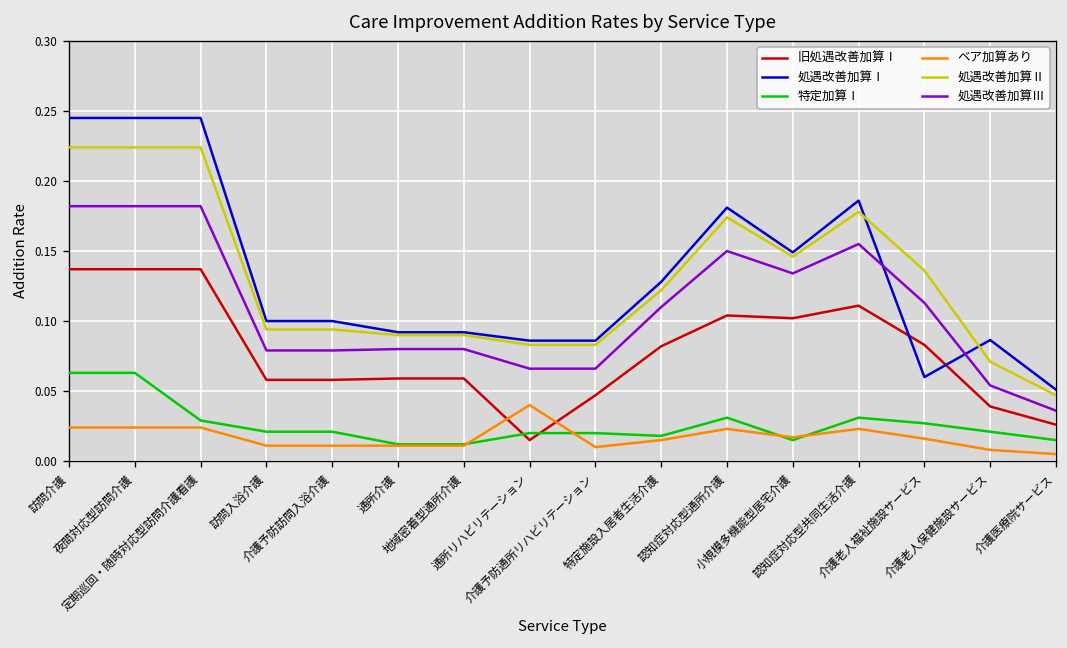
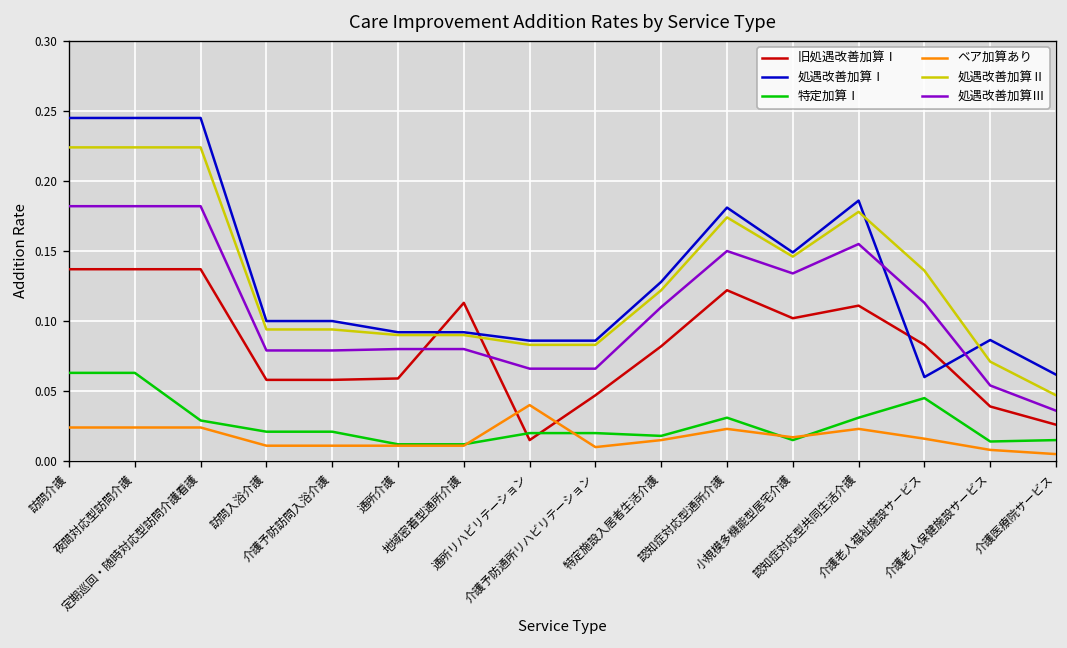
  {
    "旧処遇改善加算Ⅰ": {
      "訪問介護": 0.137,
      "夜間対応型訪問介護": 0.137,
      "定期巡回・随時対応型訪問介護看護": 0.137,
      "訪問入浴介護": 0.058,
      "介護予防訪問入浴介護": 0.058,
      "通所介護": 0.059,
-     "地域密着型通所介護": 0.059,
+     "地域密着型通所介護": 0.113,
      "通所リハビリテーション": 0.015,
      "介護予防通所リハビリテーション": 0.047,
      "特定施設入居者生活介護": 0.082,
-     "認知症対応型通所介護": 0.104,
+     "認知症対応型通所介護": 0.122,
      "小規模多機能型居宅介護": 0.102,
      "認知症対応型共同生活介護": 0.111,
      "介護老人福祉施設サービス": 0.083,
      "介護老人保健施設サービス": 0.039,
      "介護医療院サービス": 0.026
    },
    "処遇改善加算Ⅰ": {
      "訪問介護": 0.245,
      "夜間対応型訪問介護": 0.245,
      "定期巡回・随時対応型訪問介護看護": 0.245,
      "訪問入浴介護": 0.100,
      "介護予防訪問入浴介護": 0.100,
      "通所リハビリテーション": 0.086,
      "介護予防通所リハビリテーション": 0.086,
      "特定施設入居者生活介護": 0.128,
      "認知症対応型通所介護": 0.181,
      "小規模多機能型居宅介護": 0.149,
      "認知症対応型共同生活介護": 0.186,
      "介護老人福祉施設サービス": 0.060,
      "介護老人保健施設サービス": 0.086,
-     "介護医療院サービス": 0.051
+     "介護医療院サービス": 0.062
    },
    "特定加算Ⅰ": {
      "訪問介護": 0.063,
      "夜間対応型訪問介護": 0.063,
      "定期巡回・随時対応型訪問介護看護": 0.029,
      "訪問入浴介護": 0.021,
      "介護予防訪問入浴介護": 0.021,
      "通所リハビリテーション": 0.020,
      "介護予防通所リハビリテーション": 0.020,
      "特定施設入居者生活介護": 0.018,
      "認知症対応型通所介護": 0.031,
      "認知症対応型共同生活介護": 0.031,
-     "介護老人福祉施設サービス": 0.027,
-     "介護老人保健施設サービス": 0.021,
+     "介護老人福祉施設サービス": 0.045,
+     "介護老人保健施設サービス": 0.014,
      "介護医療院サービス": 0.015
    },
    "ベア加算あり": {
      "訪問介護": 0.024,
      "夜間対応型訪問介護": 0.024,
      "定期巡回・随時対応型訪問介護看護": 0.024,
      "訪問入浴介護": 0.011,
      "介護予防訪問入浴介護": 0.011,
      "通所リハビリテーション": 0.040,
      "介護予防通所リハビリテーション": 0.010,
      "特定施設入居者生活介護": 0.015,
      "認知症対応型通所介護": 0.023,
      "認知症対応型共同生活介護": 0.023,
      "介護老人福祉施設サービス": 0.016,
      "介護老人保健施設サービス": 0.008,
      "介護医療院サービス": 0.005
    },
    "処遇改善加算Ⅱ": {
      "訪問介護": 0.224,
      "夜間対応型訪問介護": 0.224,
      "定期巡回・随時対応型訪問介護看護": 0.224,
      "訪問入浴介護": 0.094,
      "介護予防訪問入浴介護": 0.094,
      "通所リハビリテーション": 0.083,
      "介護予防通所リハビリテーション": 0.083,
      "特定施設入居者生活介護": 0.122,
      "認知症対応型通所介護": 0.174,
      "小規模多機能型居宅介護": 0.146,
      "認知症対応型共同生活介護": 0.178,
      "介護老人福祉施設サービス": 0.136,
      "介護老人保健施設サービス": 0.071,
      "介護医療院サービス": 0.047
    },
    "処遇改善加算Ⅲ": {
      "訪問介護": 0.182,
      "夜間対応型訪問介護": 0.182,
      "定期巡回・随時対応型訪問介護看護": 0.182,
      "訪問入浴介護": 0.079,
      "介護予防訪問入浴介護": 0.079,
      "通所介護": 0.080,
      "地域密着型通所介護": 0.080,
      "通所リハビリテーション": 0.066,
      "介護予防通所リハビリテーション": 0.066,
      "特定施設入居者生活介護": 0.110,
      "認知症対応型通所介護": 0.150,
      "小規模多機能型居宅介護": 0.134,
      "認知症対応型共同生活介護": 0.155,
      "介護老人福祉施設サービス": 0.113,
      "介護老人保健施設サービス": 0.054,
      "介護医療院サービス": 0.036
    }
  }
